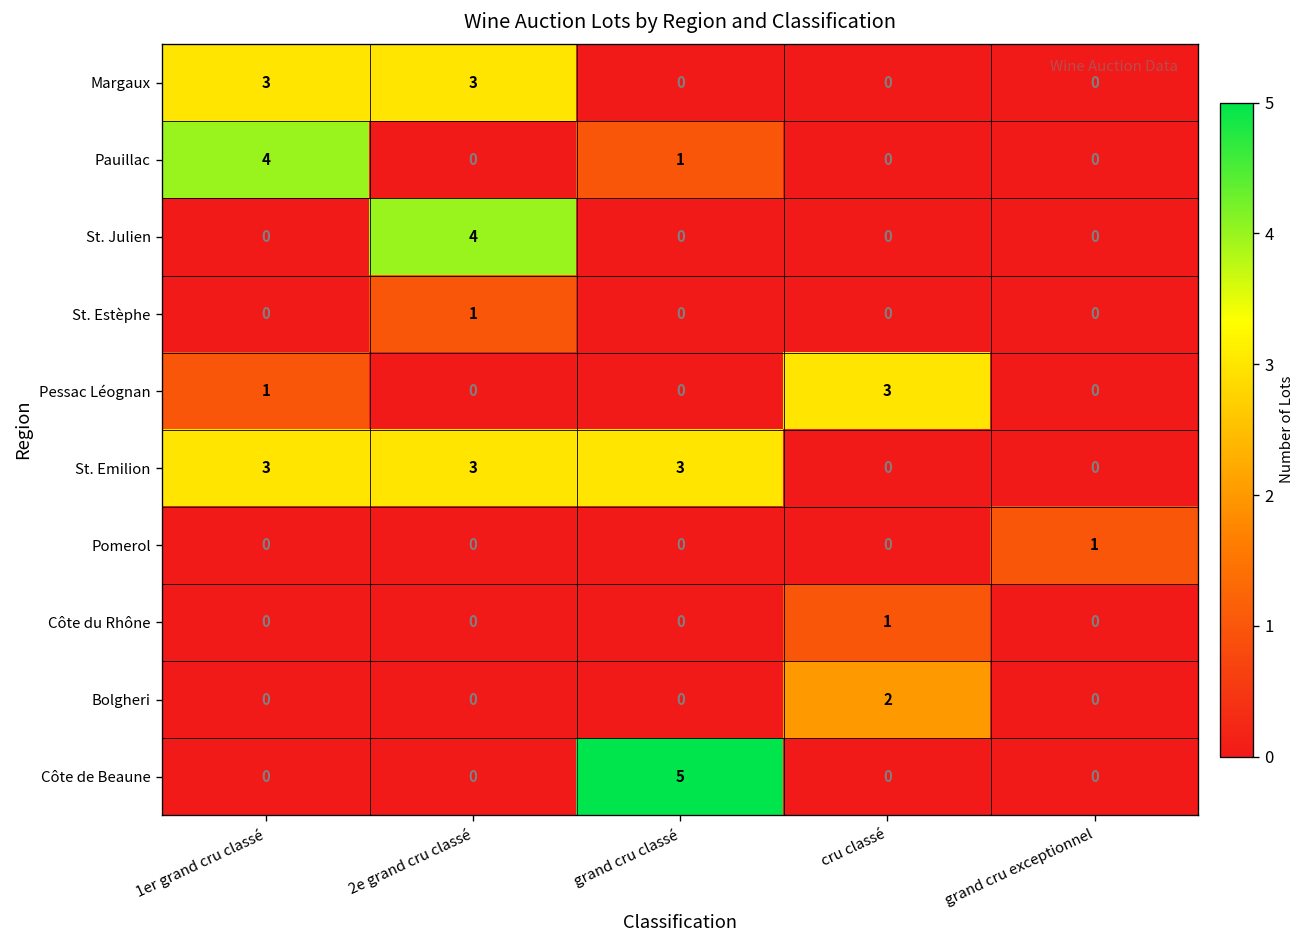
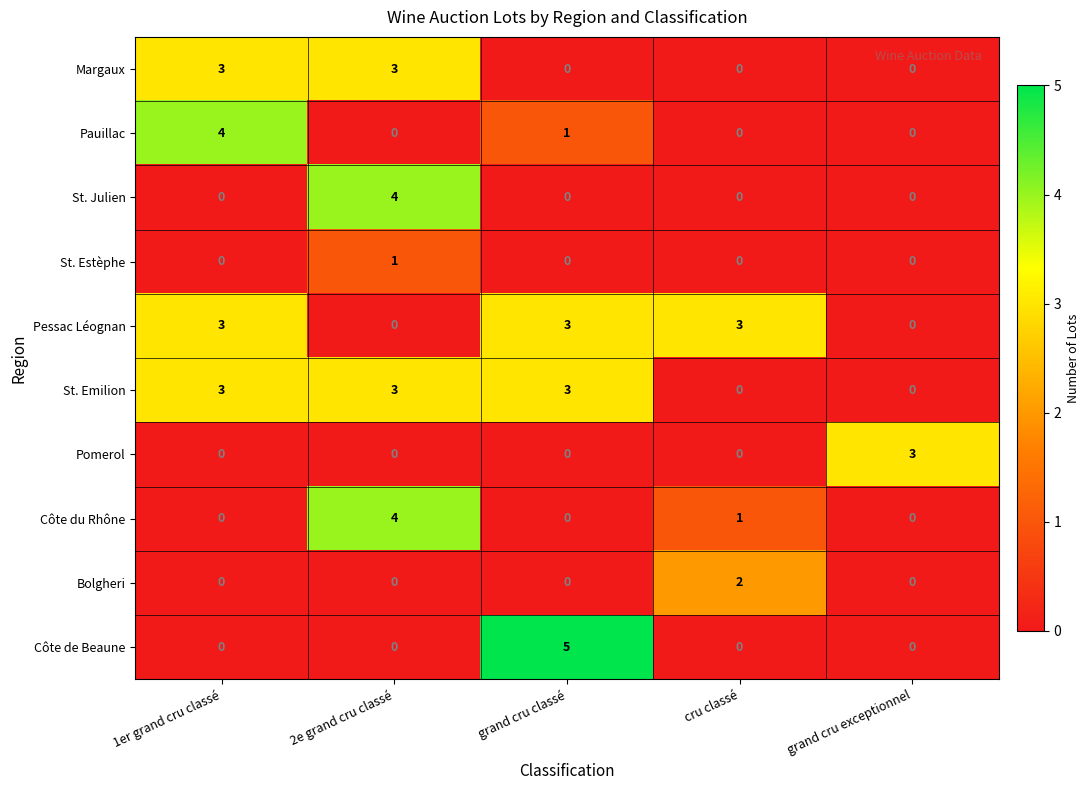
  {
    "Margaux": {
      "1er grand cru classé": 3,
      "2e grand cru classé": 3,
      "grand cru classé": 0,
      "cru classé": 0
    },
    "Pauillac": {
      "1er grand cru classé": 4,
      "2e grand cru classé": 0,
      "grand cru classé": 1,
      "cru classé": 0,
      "grand cru exceptionnel": 0
    },
    "St. Julien": {
      "1er grand cru classé": 0,
      "2e grand cru classé": 4,
      "grand cru classé": 0,
      "cru classé": 0,
      "grand cru exceptionnel": 0
    },
    "St. Estèphe": {
      "1er grand cru classé": 0,
      "2e grand cru classé": 1,
      "grand cru classé": 0,
      "cru classé": 0,
      "grand cru exceptionnel": 0
    },
    "Pessac Léognan": {
-     "1er grand cru classé": 1,
+     "1er grand cru classé": 3,
      "2e grand cru classé": 0,
-     "grand cru classé": 0,
+     "grand cru classé": 3,
      "cru classé": 3,
      "grand cru exceptionnel": 0
    },
    "St. Emilion": {
      "1er grand cru classé": 3,
      "2e grand cru classé": 3,
      "grand cru classé": 3,
      "cru classé": 0,
      "grand cru exceptionnel": 0
    },
    "Pomerol": {
      "1er grand cru classé": 0,
      "2e grand cru classé": 0,
      "grand cru classé": 0,
      "cru classé": 0,
-     "grand cru exceptionnel": 1
+     "grand cru exceptionnel": 3
    },
    "Côte du Rhône": {
      "1er grand cru classé": 0,
-     "2e grand cru classé": 0,
+     "2e grand cru classé": 4,
      "grand cru classé": 0,
      "cru classé": 1,
      "grand cru exceptionnel": 0
    },
    "Bolgheri": {
      "1er grand cru classé": 0,
      "2e grand cru classé": 0,
      "grand cru classé": 0,
      "cru classé": 2,
      "grand cru exceptionnel": 0
    },
    "Côte de Beaune": {
      "1er grand cru classé": 0,
      "2e grand cru classé": 0,
      "grand cru classé": 5,
      "cru classé": 0,
      "grand cru exceptionnel": 0
    }
  }
